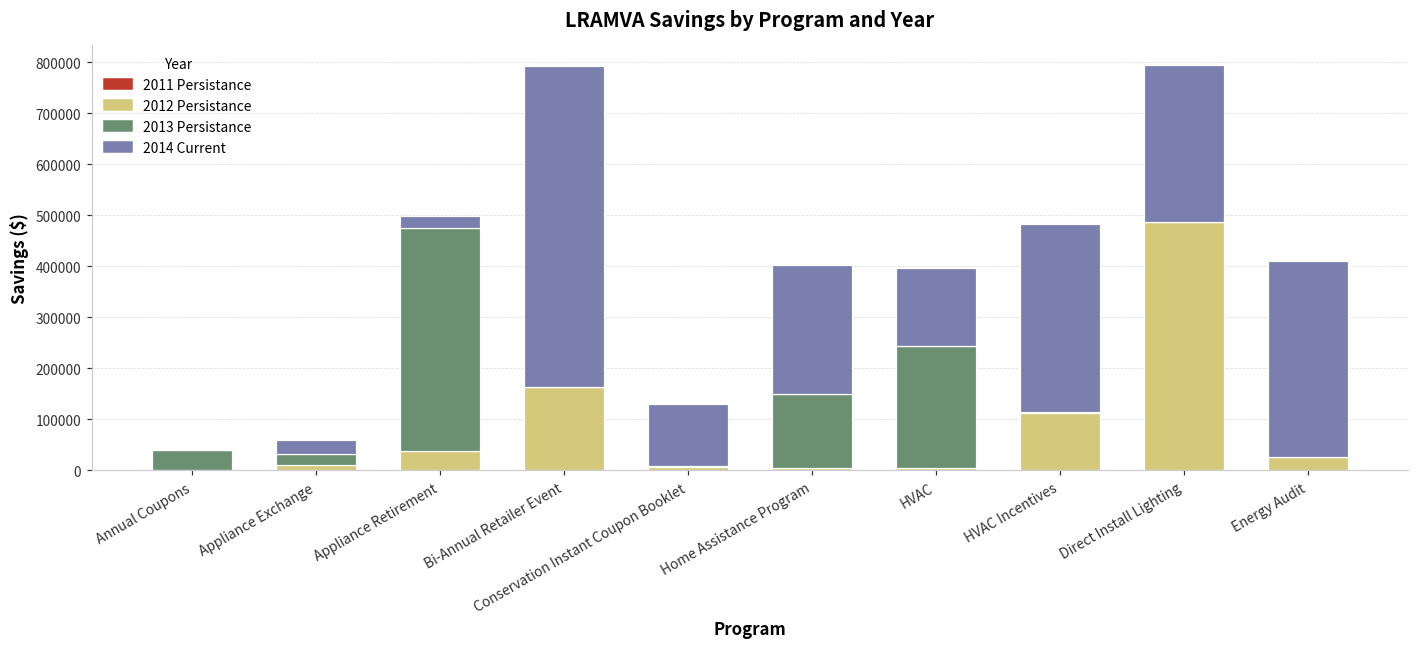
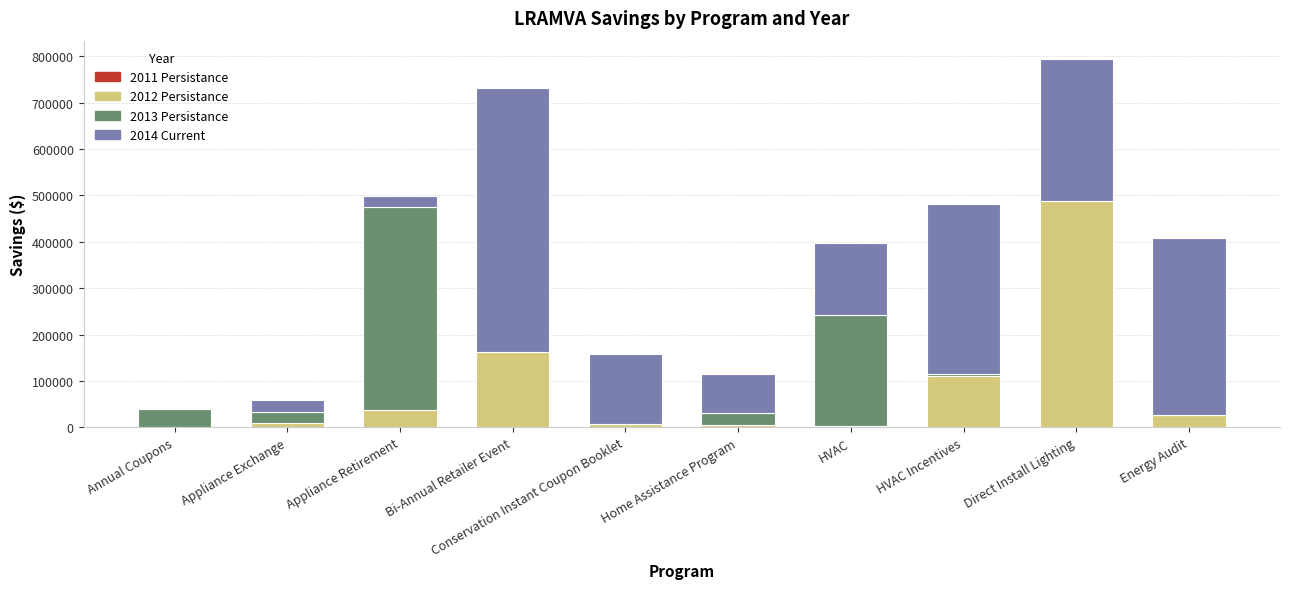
  {
    "2011 Persistance": {
      "Annual Coupons": 0,
      "Appliance Exchange": 0,
      "Appliance Retirement": 0,
      "Bi-Annual Retailer Event": 0,
      "Conservation Instant Coupon Booklet": 0,
      "Home Assistance Program": 0,
      "HVAC": 0,
      "HVAC Incentives": 0,
      "Direct Install Lighting": 0,
      "Energy Audit": 0
    },
    "2012 Persistance": {
      "Annual Coupons": 0,
      "Appliance Exchange": 10000,
      "Appliance Retirement": 40000,
      "Bi-Annual Retailer Event": 160000,
      "Conservation Instant Coupon Booklet": 10000,
      "HVAC Incentives": 110000,
      "Direct Install Lighting": 490000,
      "Energy Audit": 30000
    },
    "2013 Persistance": {
      "Annual Coupons": 40000,
      "Appliance Exchange": 20000,
      "Appliance Retirement": 440000,
      "Bi-Annual Retailer Event": 0,
-     "Home Assistance Program": 140000,
+     "Home Assistance Program": 30000,
      "HVAC": 240000,
      "Direct Install Lighting": 0,
      "Energy Audit": 0
    },
    "2014 Current": {
      "Annual Coupons": 0,
      "Appliance Exchange": 30000,
      "Appliance Retirement": 30000,
-     "Bi-Annual Retailer Event": 630000,
-     "Conservation Instant Coupon Booklet": 120000,
-     "Home Assistance Program": 250000,
+     "Bi-Annual Retailer Event": 570000,
+     "Conservation Instant Coupon Booklet": 150000,
+     "Home Assistance Program": 80000,
      "HVAC": 150000,
      "HVAC Incentives": 370000,
      "Direct Install Lighting": 310000,
      "Energy Audit": 380000
    }
  }
